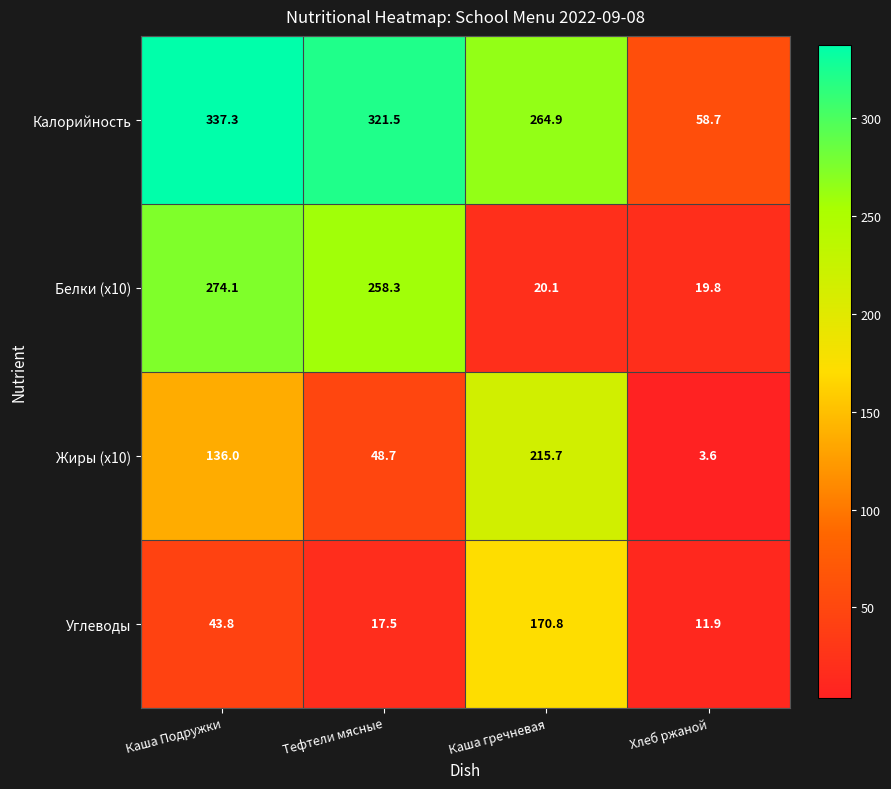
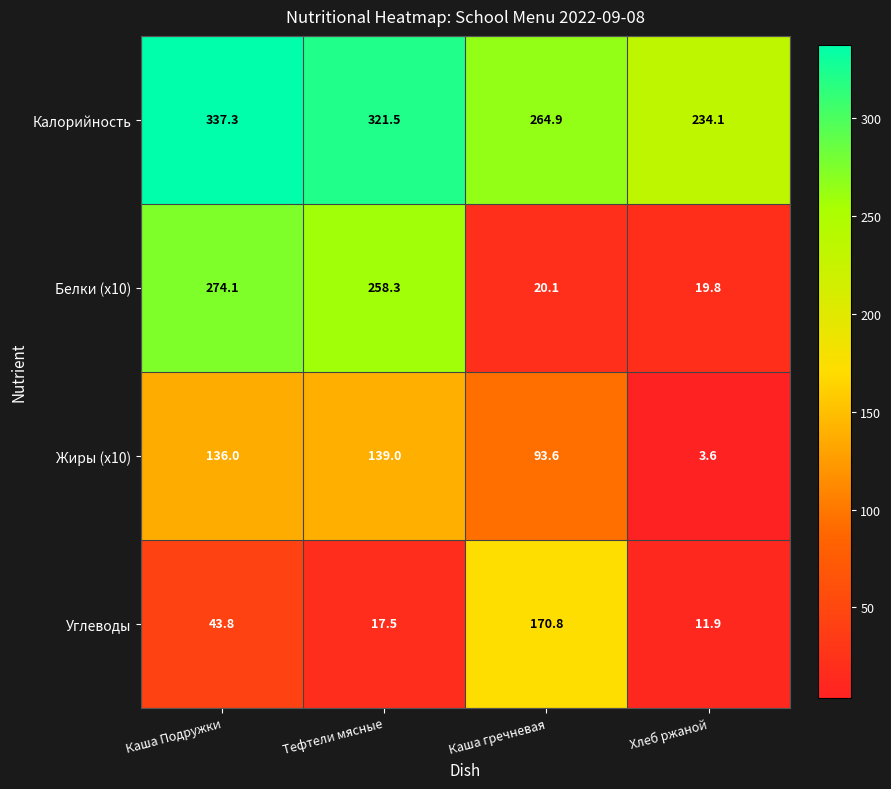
  {
    "Калорийность": {
      "Каша Подружки": 337.3,
      "Тефтели мясные": 321.5,
      "Каша гречневая": 264.9,
-     "Хлеб ржаной": 58.7
+     "Хлеб ржаной": 234.1
    },
    "Белки (x10)": {
      "Каша Подружки": 274.1,
      "Тефтели мясные": 258.3,
      "Каша гречневая": 20.1,
      "Хлеб ржаной": 19.8
    },
    "Жиры (x10)": {
      "Каша Подружки": 136.0,
-     "Тефтели мясные": 48.7,
-     "Каша гречневая": 215.7,
+     "Тефтели мясные": 139.0,
+     "Каша гречневая": 93.6,
      "Хлеб ржаной": 3.6
    },
    "Углеводы": {
      "Каша Подружки": 43.8,
      "Тефтели мясные": 17.5,
      "Каша гречневая": 170.8,
      "Хлеб ржаной": 11.9
    }
  }
